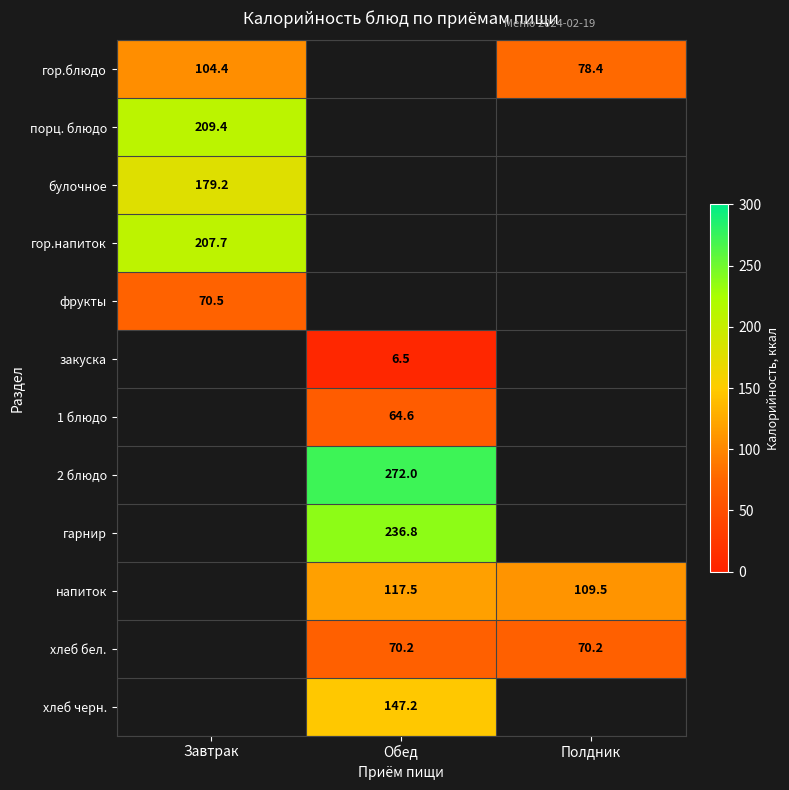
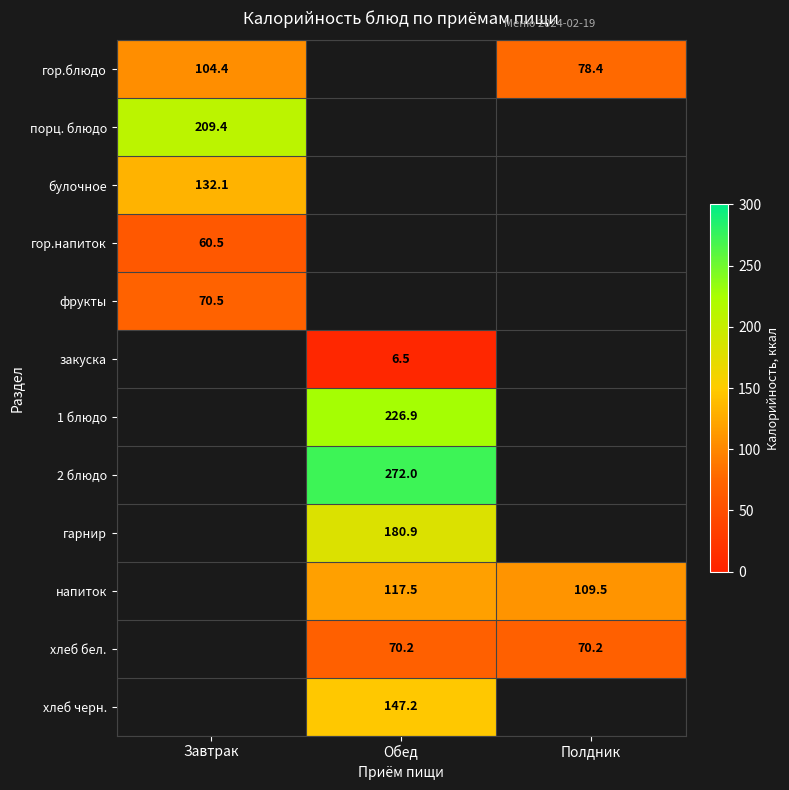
  {
    "гор.блюдо": {
      "Завтрак": 104.4,
      "Полдник": 78.4
    },
    "порц. блюдо": {
      "Завтрак": 209.4
    },
    "булочное": {
-     "Завтрак": 179.2
+     "Завтрак": 132.1
    },
    "гор.напиток": {
-     "Завтрак": 207.7
+     "Завтрак": 60.5
    },
    "фрукты": {
      "Завтрак": 70.5
    },
    "закуска": {
      "Обед": 6.5
    },
    "1 блюдо": {
-     "Обед": 64.6
+     "Обед": 226.9
    },
    "2 блюдо": {
      "Обед": 272.0
    },
    "гарнир": {
-     "Обед": 236.8
+     "Обед": 180.9
    },
    "напиток": {
      "Обед": 117.5,
      "Полдник": 109.5
    },
    "хлеб бел.": {
      "Обед": 70.2,
      "Полдник": 70.2
    },
    "хлеб черн.": {
      "Обед": 147.2
    }
  }
